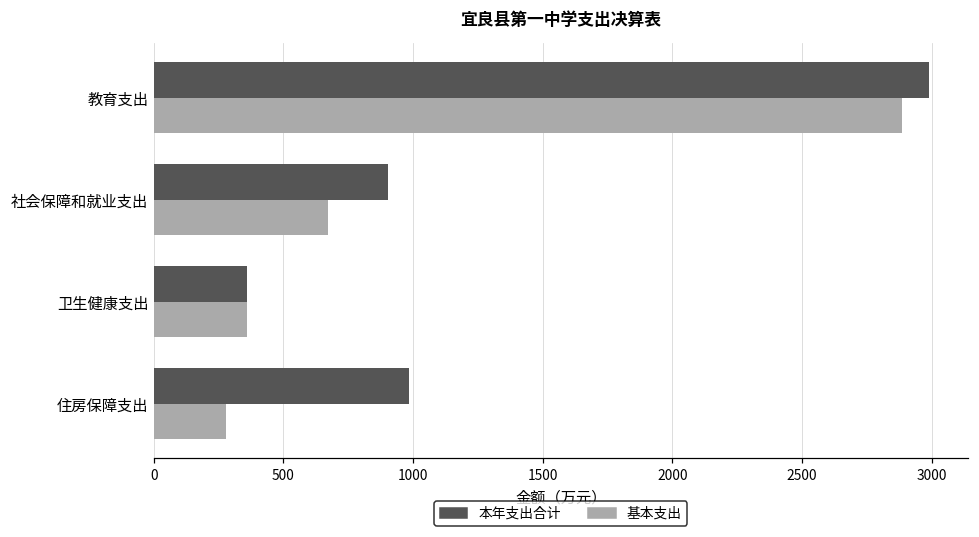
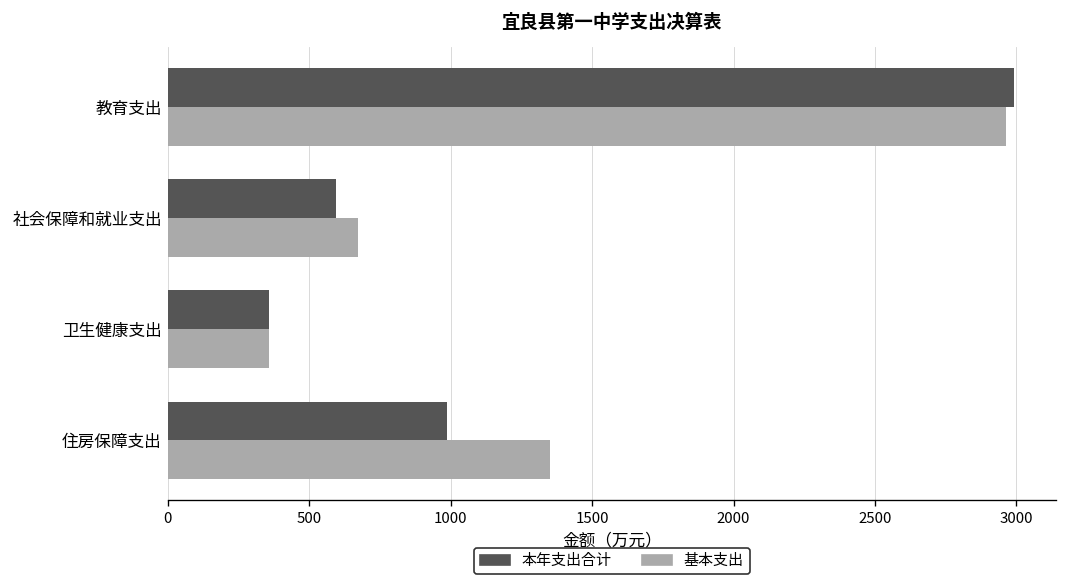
  {
    "本年支出合计": {
      "教育支出": 2990,
-     "社会保障和就业支出": 900,
+     "社会保障和就业支出": 600,
      "卫生健康支出": 360,
      "住房保障支出": 990
    },
    "基本支出": {
-     "教育支出": 2890,
+     "教育支出": 2960,
      "社会保障和就业支出": 670,
      "卫生健康支出": 360,
-     "住房保障支出": 280
+     "住房保障支出": 1350
    }
  }
